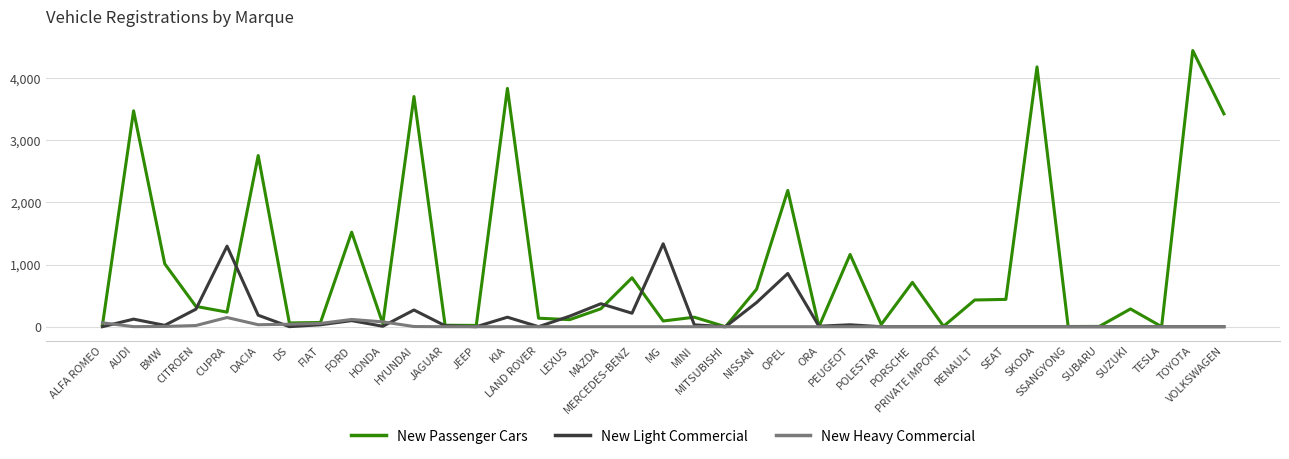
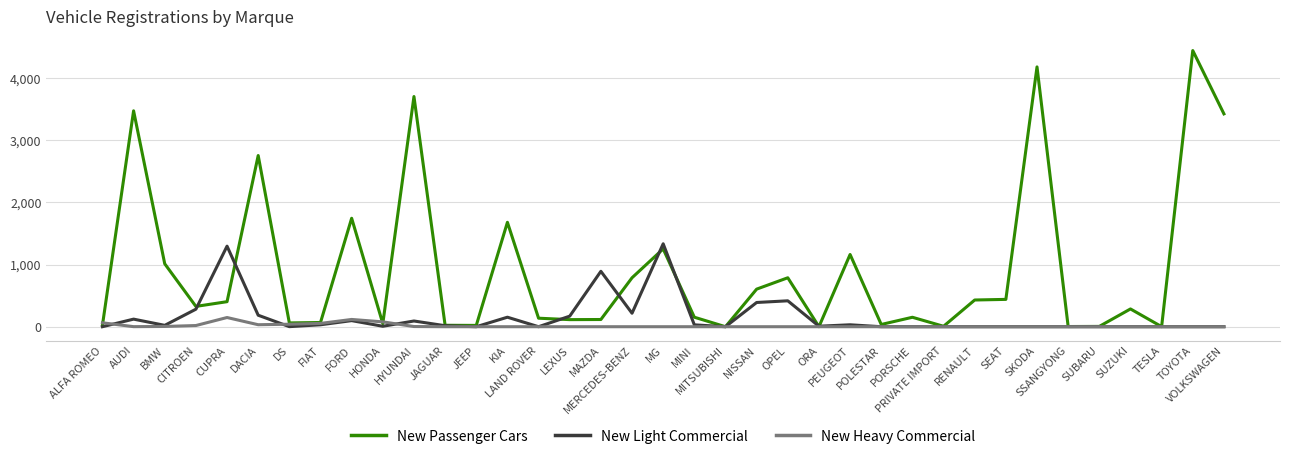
  {
    "New Passenger Cars": {
      "AUDI": "3,500",
      "BMW": "1,000",
      "CITROEN": "300",
-     "CUPRA": "200",
+     "CUPRA": "400",
      "DACIA": "2,800",
-     "FORD": "1,500",
+     "FORD": "1,700",
      "HYUNDAI": "3,700",
-     "KIA": "3,800",
+     "KIA": "1,700",
      "LAND ROVER": "100",
      "LEXUS": "100",
-     "MAZDA": "300",
+     "MAZDA": "100",
      "MERCEDES-BENZ": "800",
-     "MG": "100",
+     "MG": "1,300",
      "MINI": "200",
      "NISSAN": "600",
-     "OPEL": "2,200",
+     "OPEL": "800",
      "PEUGEOT": "1,200",
-     "PORSCHE": "700",
+     "PORSCHE": "200",
      "RENAULT": "400",
      "SEAT": "400",
      "SKODA": "4,200",
      "SUZUKI": "300",
      "TOYOTA": "4,400",
      "VOLKSWAGEN": "3,400"
    },
    "New Light Commercial": {
      "AUDI": "100",
      "CITROEN": "300",
      "CUPRA": "1,300",
      "DACIA": "200",
      "HONDA": "0",
-     "HYUNDAI": "300",
+     "HYUNDAI": "100",
      "KIA": "200",
      "LEXUS": "200",
-     "MAZDA": "400",
+     "MAZDA": "900",
      "MERCEDES-BENZ": "200",
      "MG": "1,300",
      "NISSAN": "400",
-     "OPEL": "900"
+     "OPEL": "400"
    },
    "New Heavy Commercial": {
      "AUDI": "0",
      "CITROEN": "0",
      "CUPRA": "100",
      "DACIA": "0",
      "HYUNDAI": "0",
      "KIA": "0",
      "LEXUS": "0",
      "MAZDA": "0",
      "MERCEDES-BENZ": "0",
      "MG": "0",
      "NISSAN": "0",
      "OPEL": "0"
    }
  }
